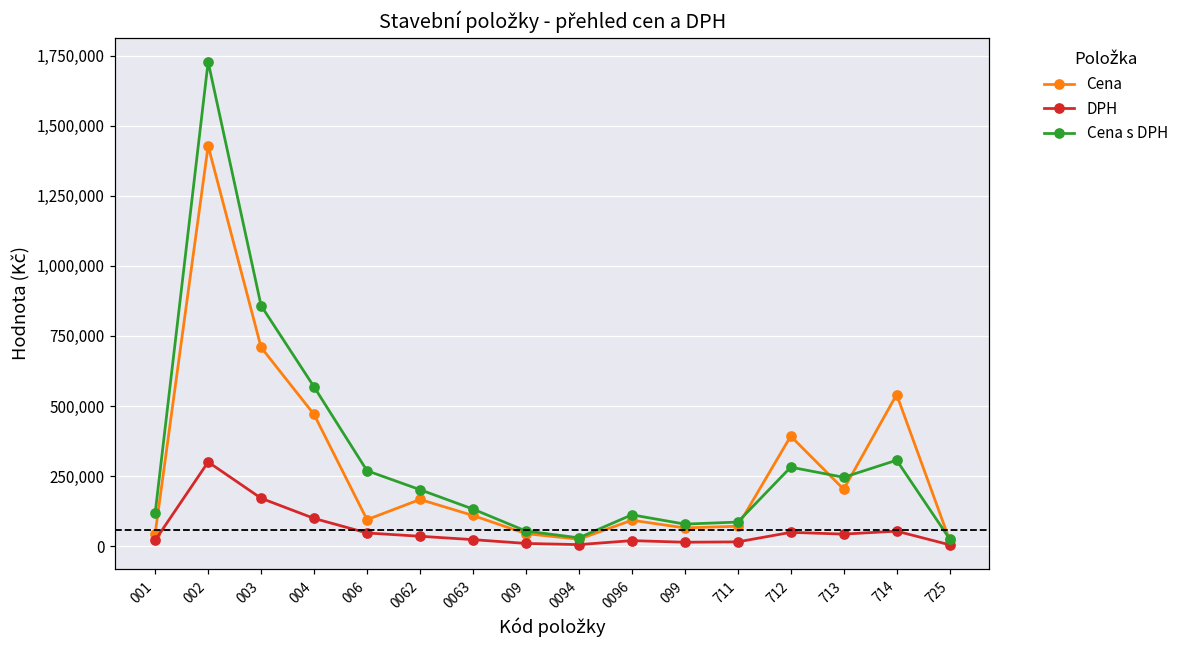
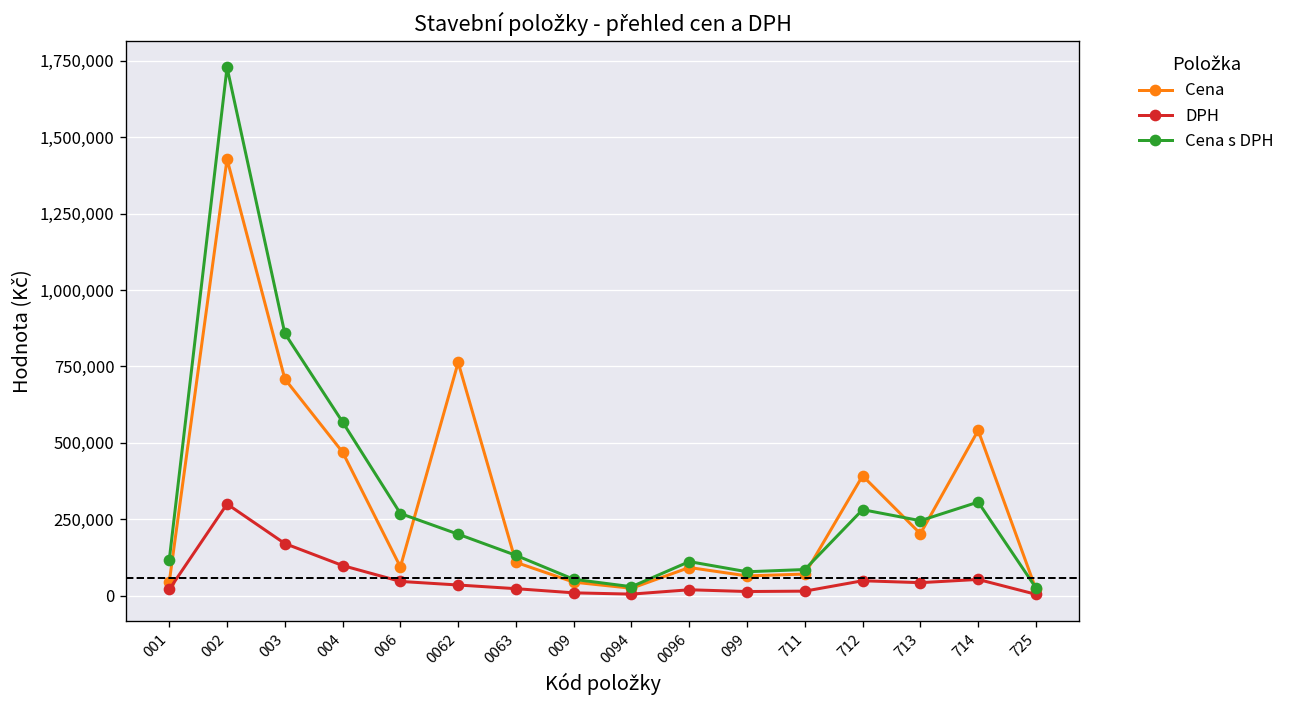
  {
    "Cena": {
      "001": "40,000",
      "002": "1,430,000",
      "003": "710,000",
      "004": "470,000",
      "006": "90,000",
-     "0062": "170,000",
+     "0062": "760,000",
      "0063": "110,000",
      "0096": "90,000",
      "099": "60,000",
      "711": "70,000",
      "712": "390,000",
      "713": "200,000",
      "714": "540,000"
    },
    "DPH": {
      "001": "20,000",
      "002": "300,000",
      "003": "170,000",
      "004": "100,000",
      "006": "50,000",
      "0062": "30,000",
      "0063": "20,000",
      "009": "10,000",
      "0094": "10,000",
      "0096": "20,000",
      "099": "10,000",
      "711": "10,000",
      "712": "50,000",
      "713": "40,000",
      "714": "50,000",
      "725": "0"
    },
    "Cena s DPH": {
      "001": "120,000",
      "002": "1,730,000",
      "003": "860,000",
      "004": "570,000",
      "006": "270,000",
      "0062": "200,000",
      "0063": "130,000",
      "0096": "110,000",
      "099": "80,000",
      "711": "90,000",
      "712": "280,000",
      "713": "250,000",
      "714": "310,000"
    }
  }
